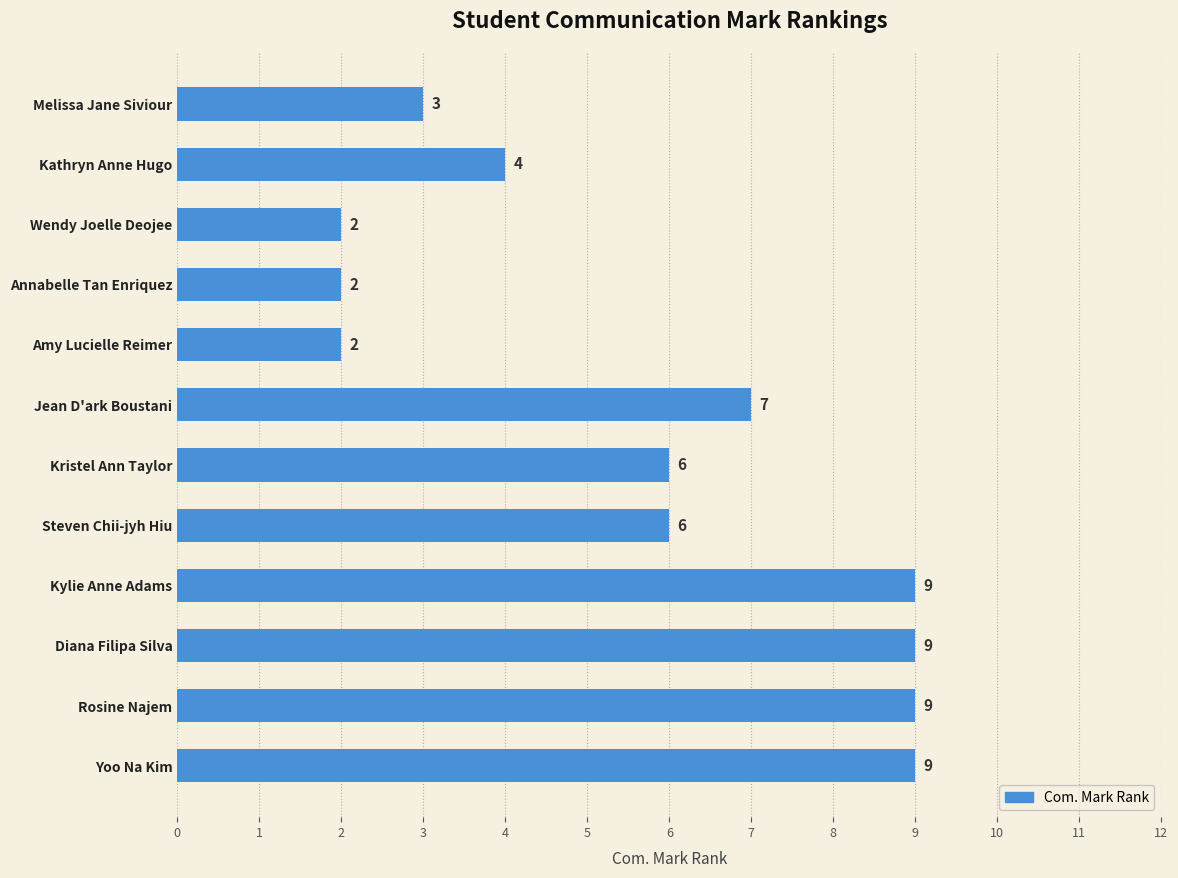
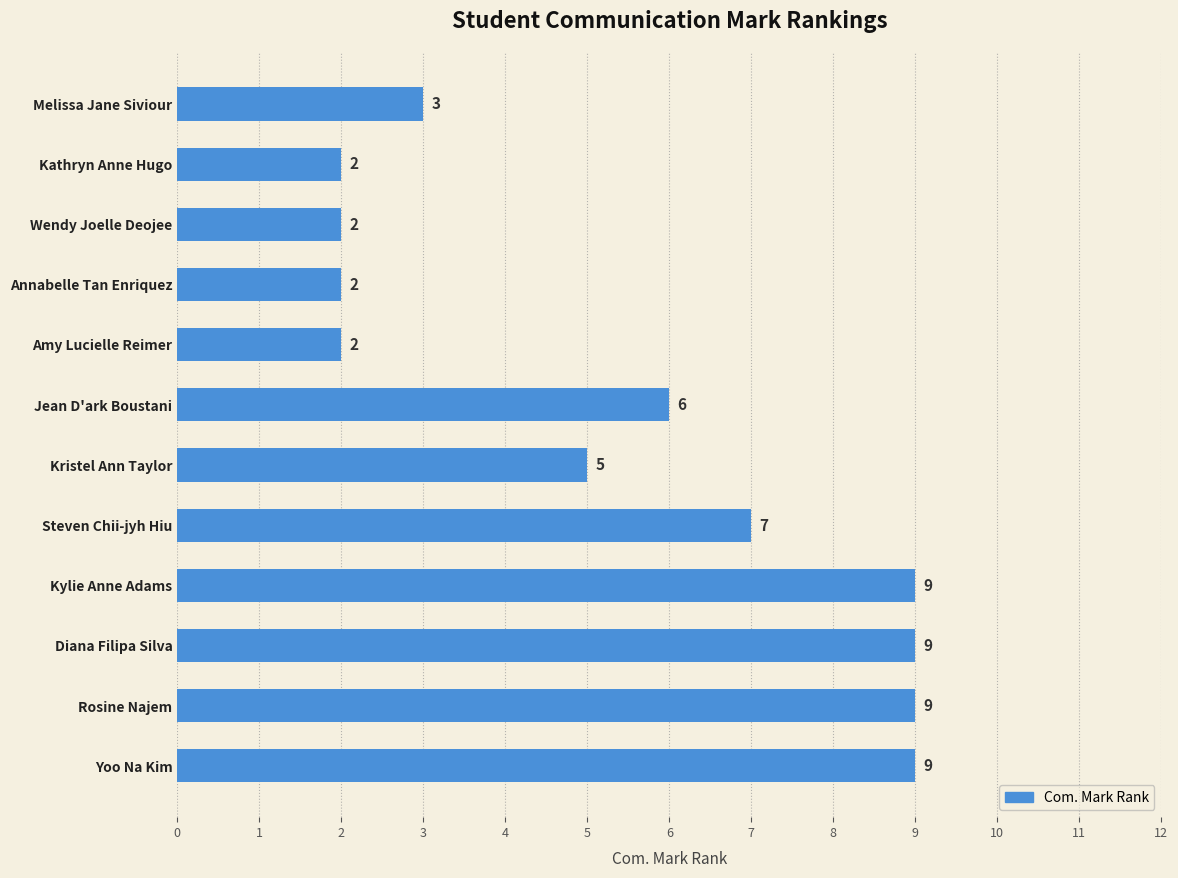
  {
    "Melissa Jane Siviour": 3,
-   "Kathryn Anne Hugo": 4,
+   "Kathryn Anne Hugo": 2,
    "Wendy Joelle Deojee": 2,
    "Annabelle Tan Enriquez": 2,
    "Amy Lucielle Reimer": 2,
-   "Jean D'ark Boustani": 7,
-   "Kristel Ann Taylor": 6,
-   "Steven Chii-jyh Hiu": 6,
+   "Jean D'ark Boustani": 6,
+   "Kristel Ann Taylor": 5,
+   "Steven Chii-jyh Hiu": 7,
    "Kylie Anne Adams": 9,
    "Diana Filipa Silva": 9,
    "Rosine Najem": 9,
    "Yoo Na Kim": 9
  }
